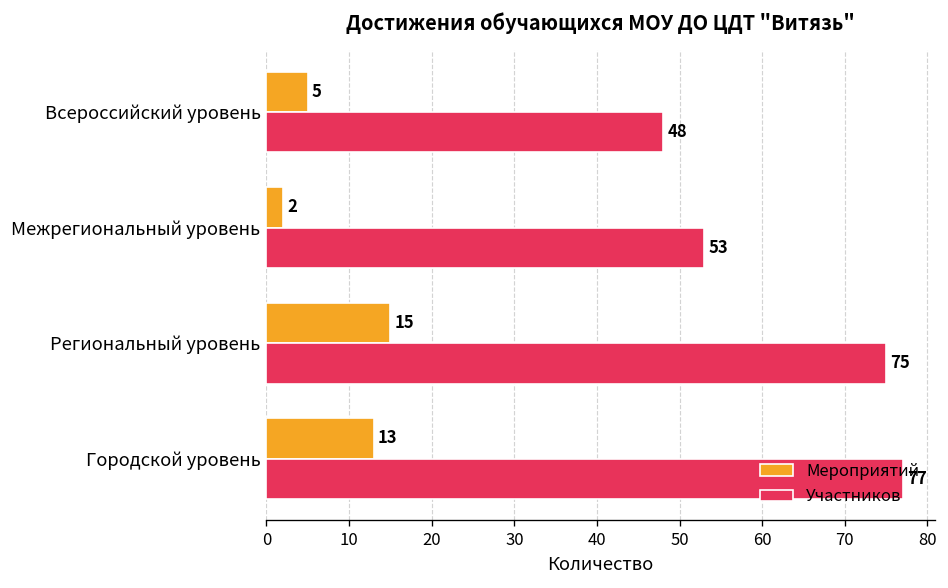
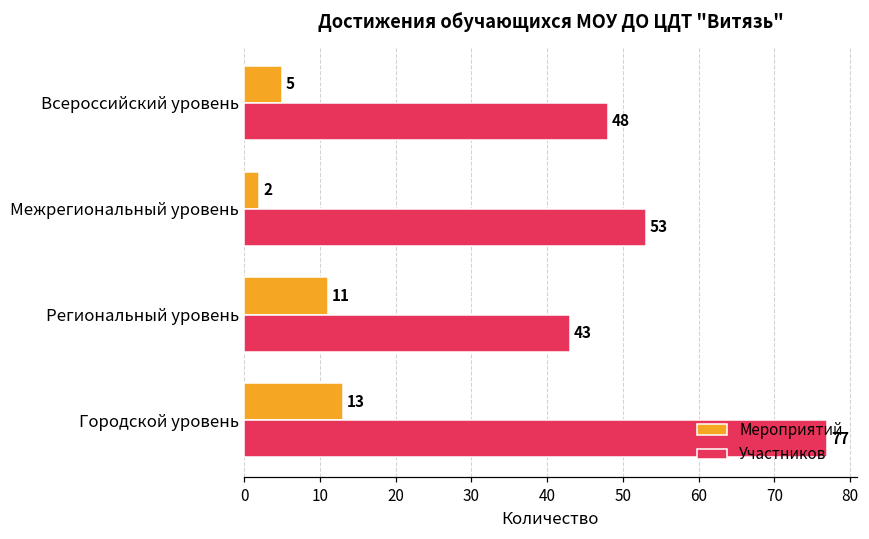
  {
    "Мероприятий": {
      "Всероссийский уровень": 5,
      "Межрегиональный уровень": 2,
-     "Региональный уровень": 15,
+     "Региональный уровень": 11,
      "Городской уровень": 13
    },
    "Участников": {
      "Всероссийский уровень": 48,
      "Межрегиональный уровень": 53,
-     "Региональный уровень": 75,
+     "Региональный уровень": 43,
      "Городской уровень": 77
    }
  }
